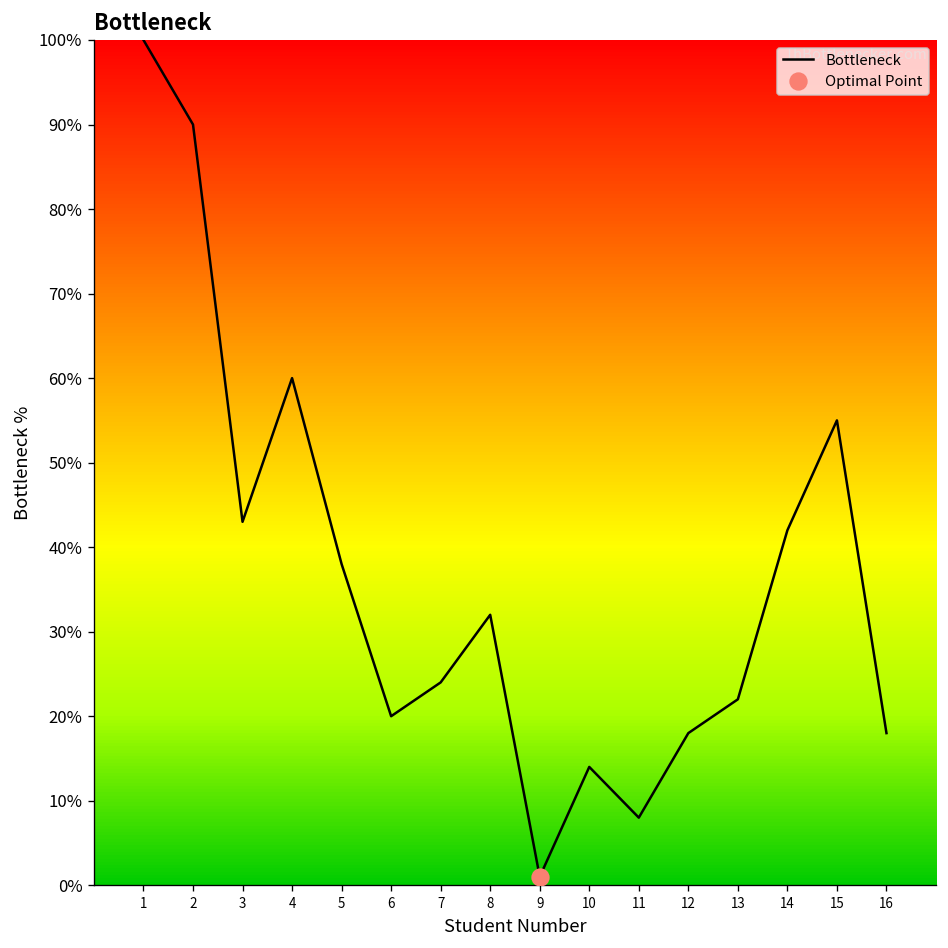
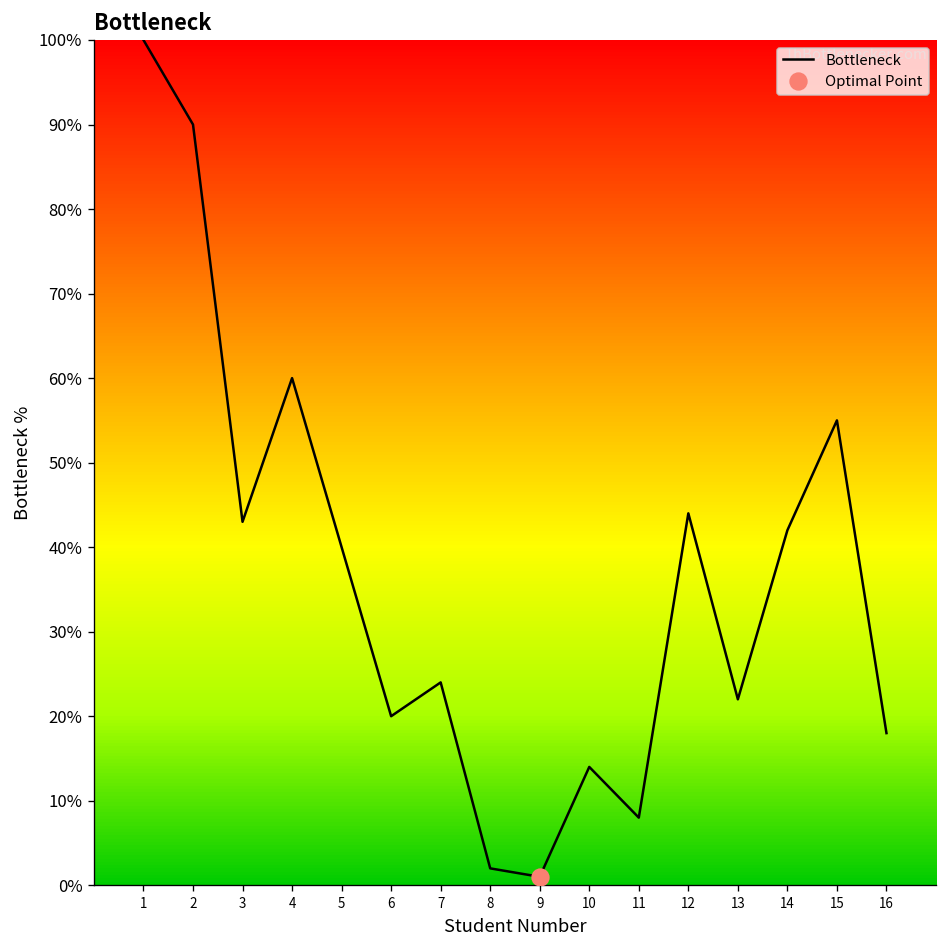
  {
    "Bottleneck": {
      "1": "100%",
      "2": "90%",
      "3": "43%",
      "4": "60%",
-     "5": "38%",
+     "5": "40%",
      "6": "20%",
      "7": "24%",
-     "8": "32%",
+     "8": "2%",
      "10": "14%",
      "11": "8%",
-     "12": "18%",
+     "12": "44%",
      "13": "22%",
      "14": "42%",
      "15": "55%",
      "16": "18%"
    }
  }
